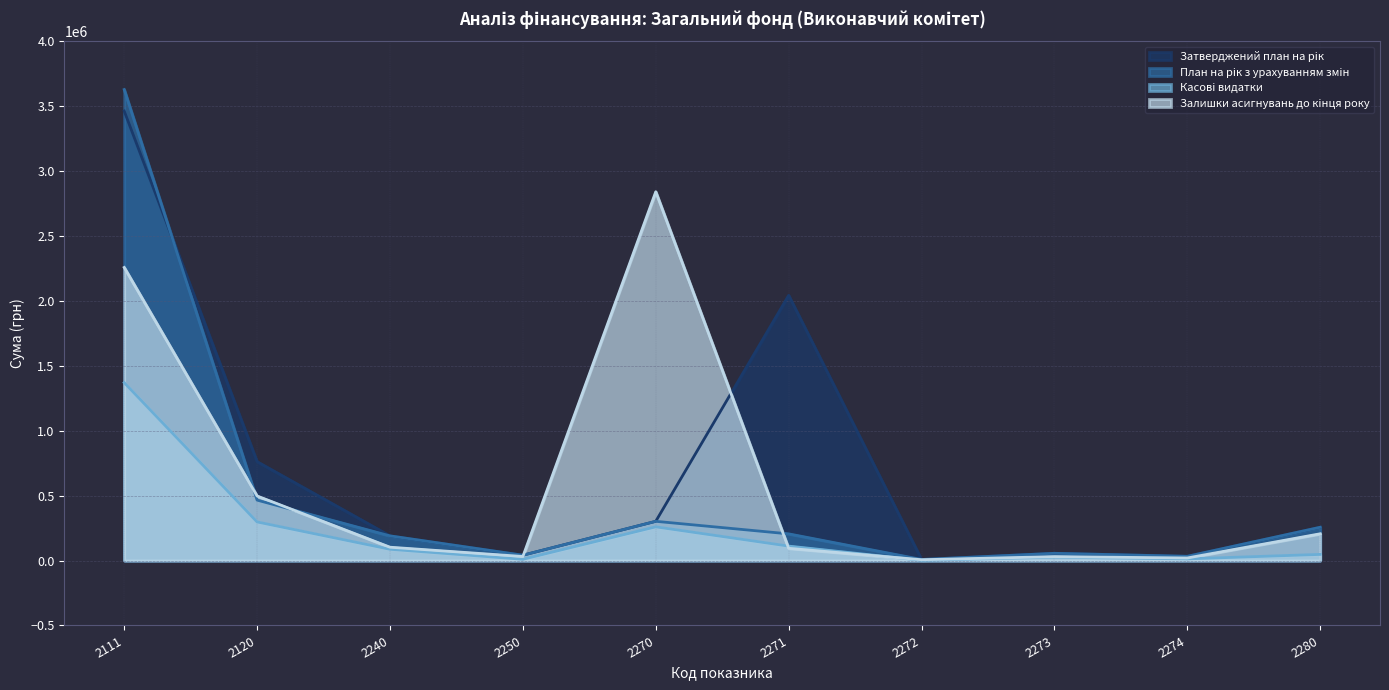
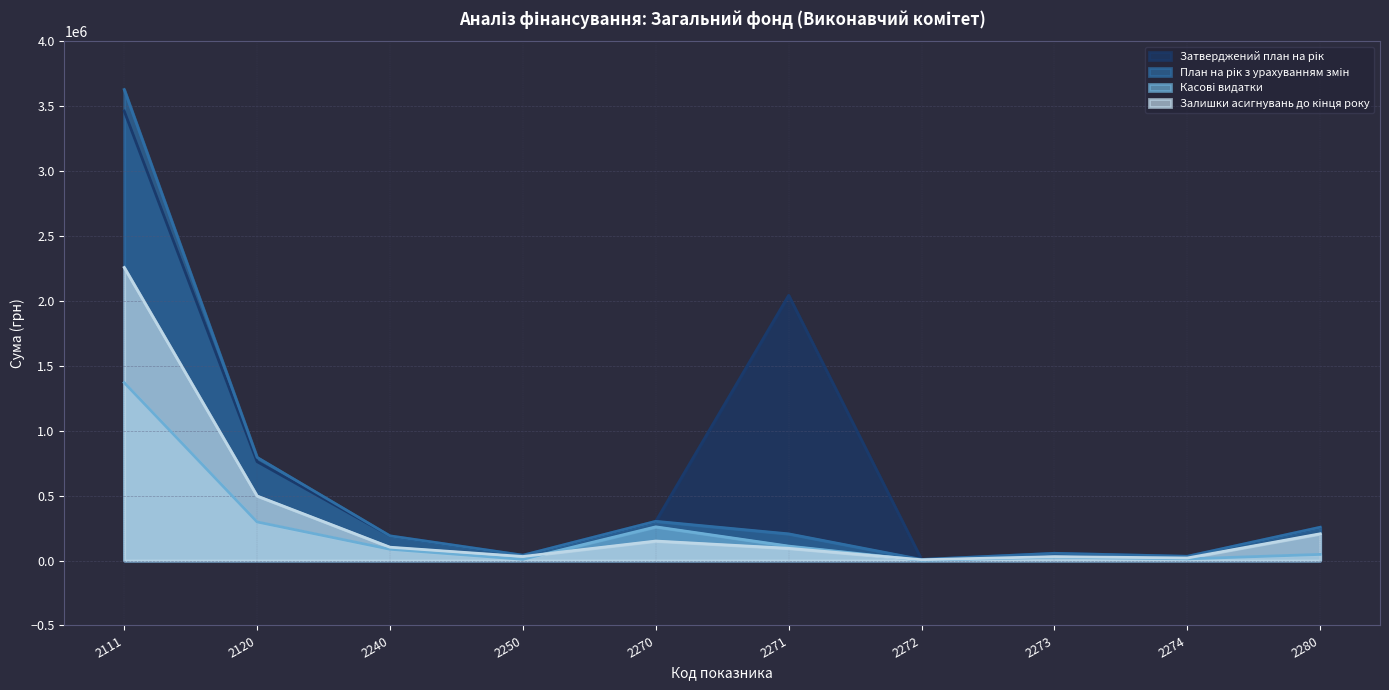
  {
    "Затверджений план на рік": {
      "2111": 3460000,
      "2120": 760000,
      "2271": 2040000
    },
    "План на рік з урахуванням змін": {
      "2111": 3630000,
-     "2120": 470000,
+     "2120": 790000,
      "2271": 210000
    },
    "Касові видатки": {
      "2111": 1370000,
      "2120": 300000,
      "2250": 10000,
      "2270": 260000,
      "2280": 50000
    },
    "Залишки асигнувань до кінця року": {
      "2111": 2260000,
      "2120": 500000,
-     "2270": 2840000,
+     "2270": 150000,
      "2280": 210000
    }
  }
